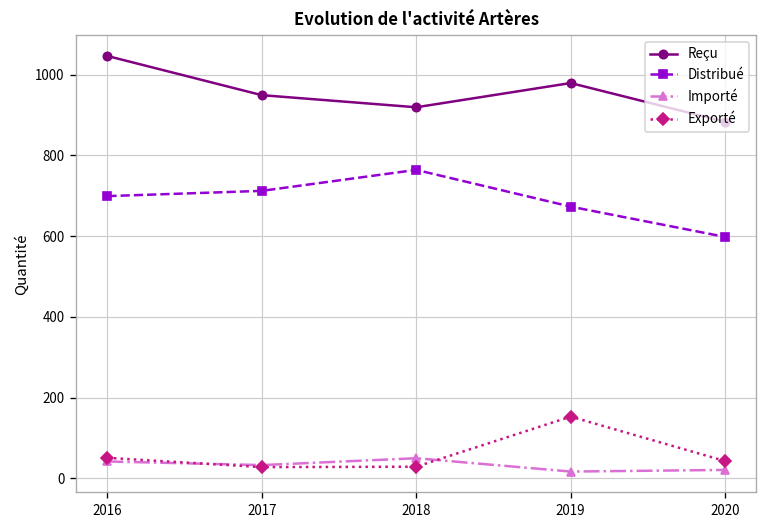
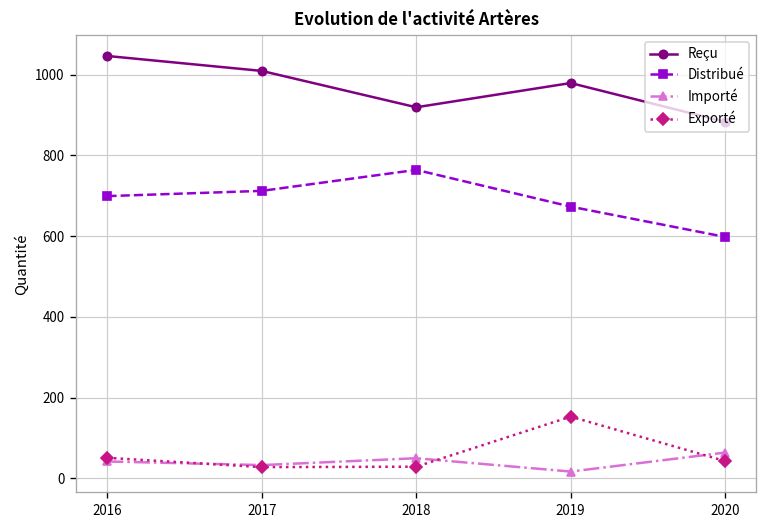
  {
    "Reçu": {
      "2016": 1050,
-     "2017": 950,
+     "2017": 1010,
      "2018": 920,
      "2019": 980
    },
    "Distribué": {
      "2016": 700,
      "2017": 710,
      "2018": 760,
      "2019": 670,
      "2020": 600
    },
    "Importé": {
      "2016": 40,
      "2018": 50,
      "2019": 20,
-     "2020": 20
+     "2020": 60
    },
    "Exporté": {
      "2016": 50,
      "2018": 30,
      "2019": 150,
      "2020": 40
    }
  }
